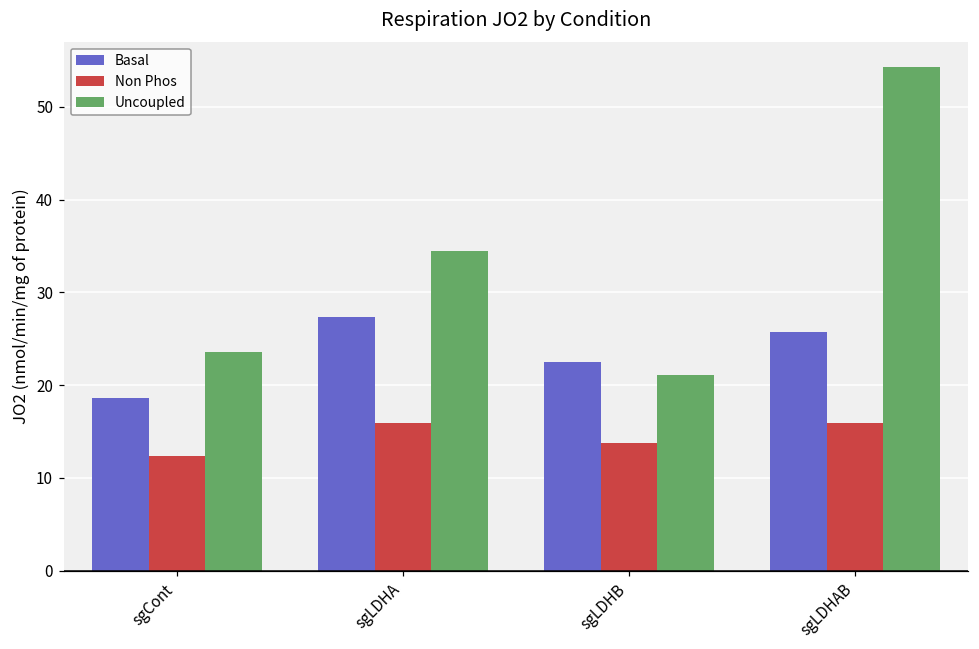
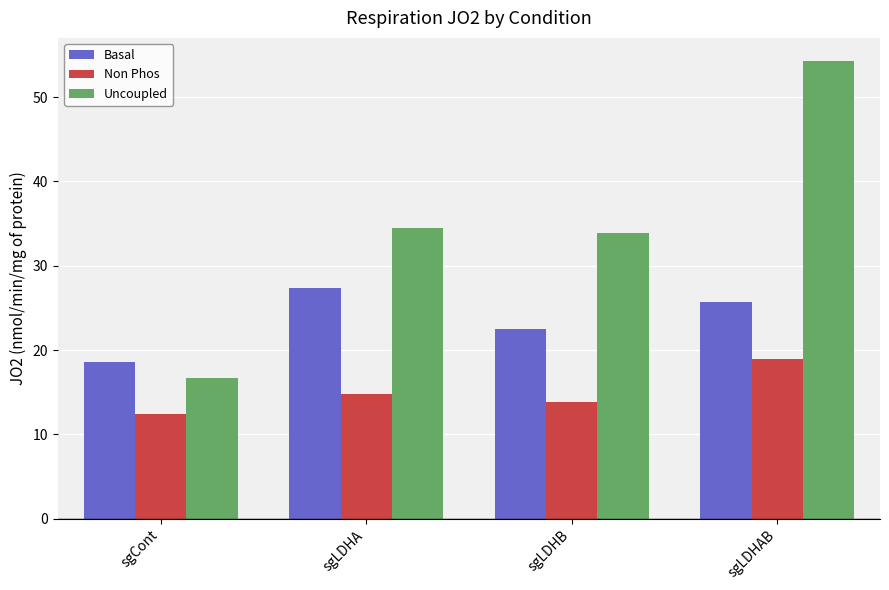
  {
    "Basal": {
      "sgCont": 19,
      "sgLDHA": 27,
      "sgLDHB": 23,
      "sgLDHAB": 26
    },
    "Non Phos": {
      "sgCont": 12,
-     "sgLDHA": 16,
+     "sgLDHA": 15,
      "sgLDHB": 14,
-     "sgLDHAB": 16
+     "sgLDHAB": 19
    },
    "Uncoupled": {
-     "sgCont": 24,
+     "sgCont": 17,
      "sgLDHA": 35,
-     "sgLDHB": 21,
+     "sgLDHB": 34,
      "sgLDHAB": 54
    }
  }
